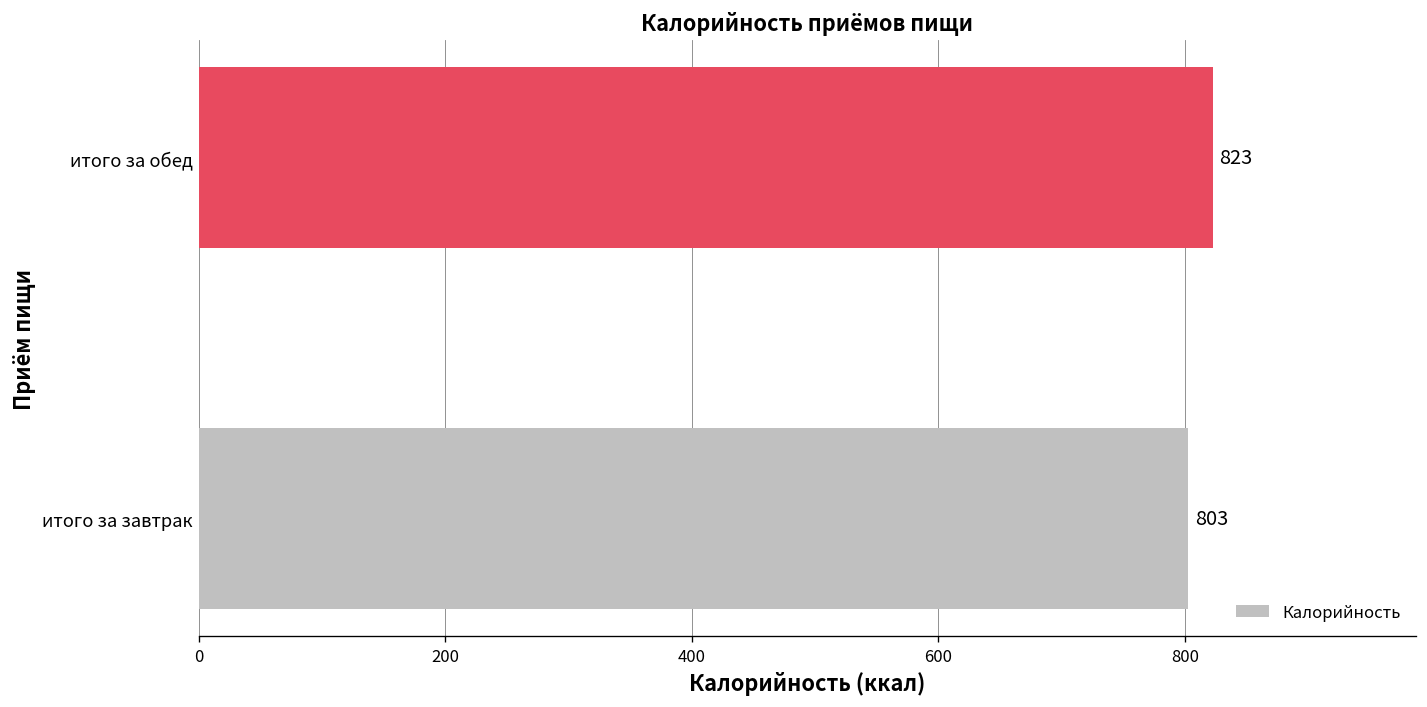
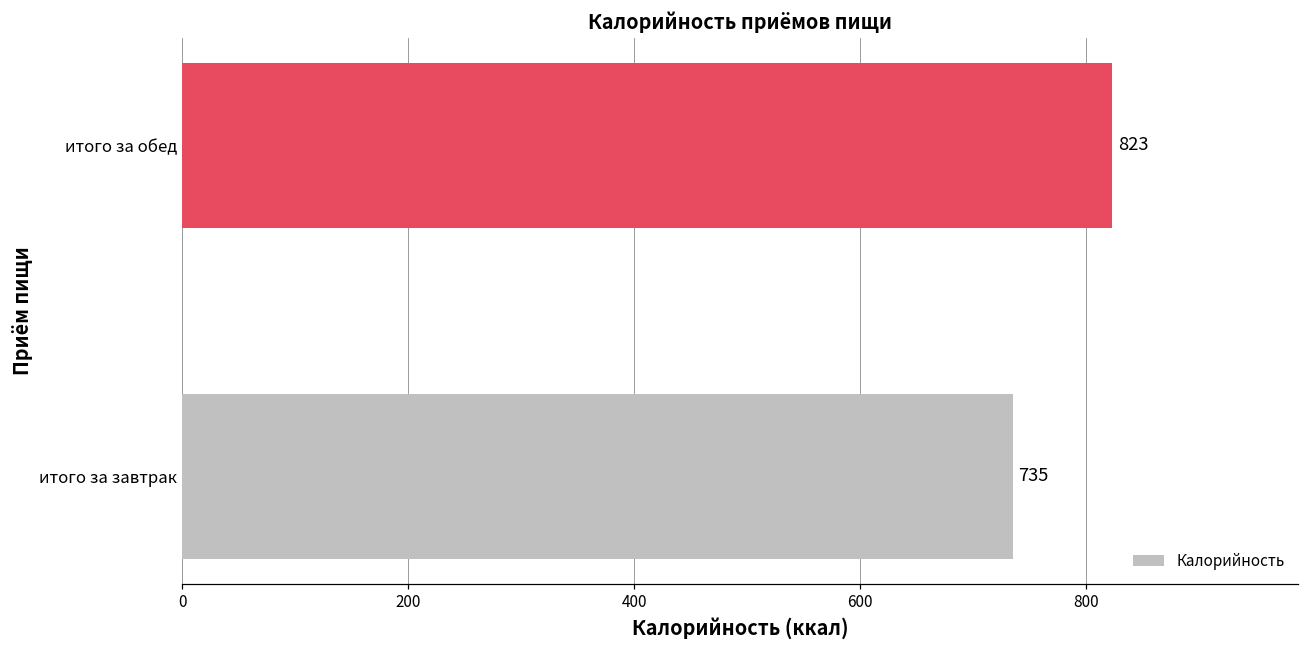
  {
    "итого за обед": 823,
-   "итого за завтрак": 803
+   "итого за завтрак": 735
  }
